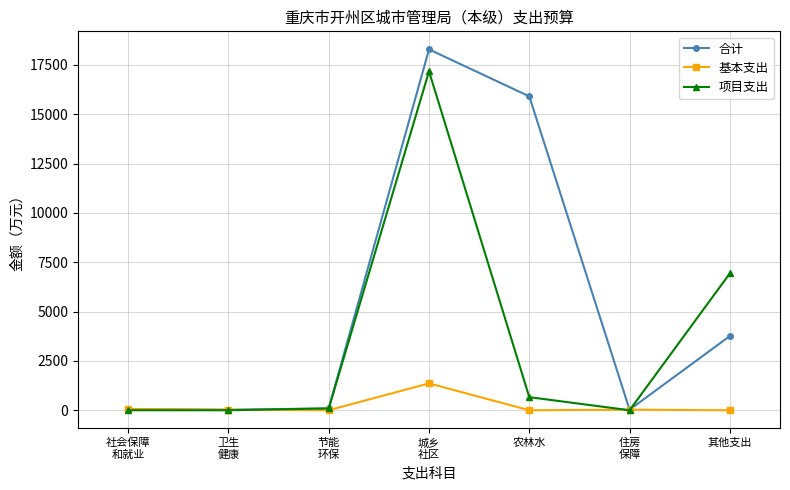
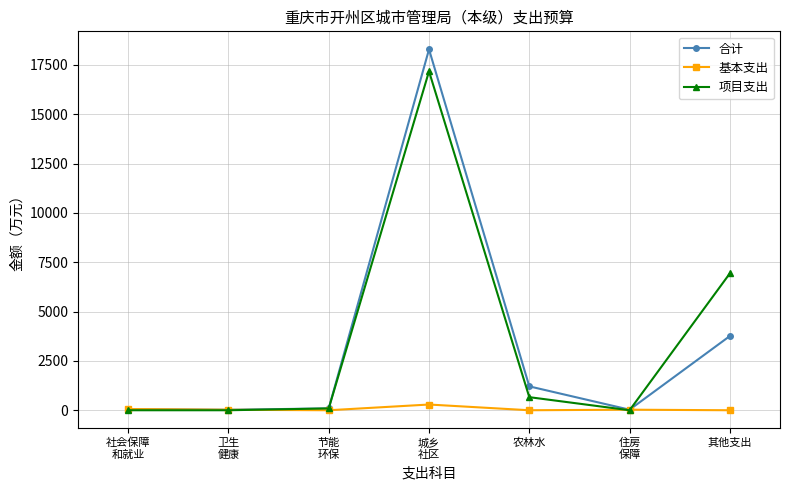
  {
    "合计": {
      "城乡 社区": 18300,
-     "农林水": 15900,
+     "农林水": 1200,
      "其他支出": 3800
    },
    "基本支出": {
-     "城乡 社区": 1400,
+     "城乡 社区": 300,
      "农林水": 0,
      "其他支出": 0
    },
    "项目支出": {
      "城乡 社区": 17200,
      "农林水": 700,
      "其他支出": 6900
    }
  }
